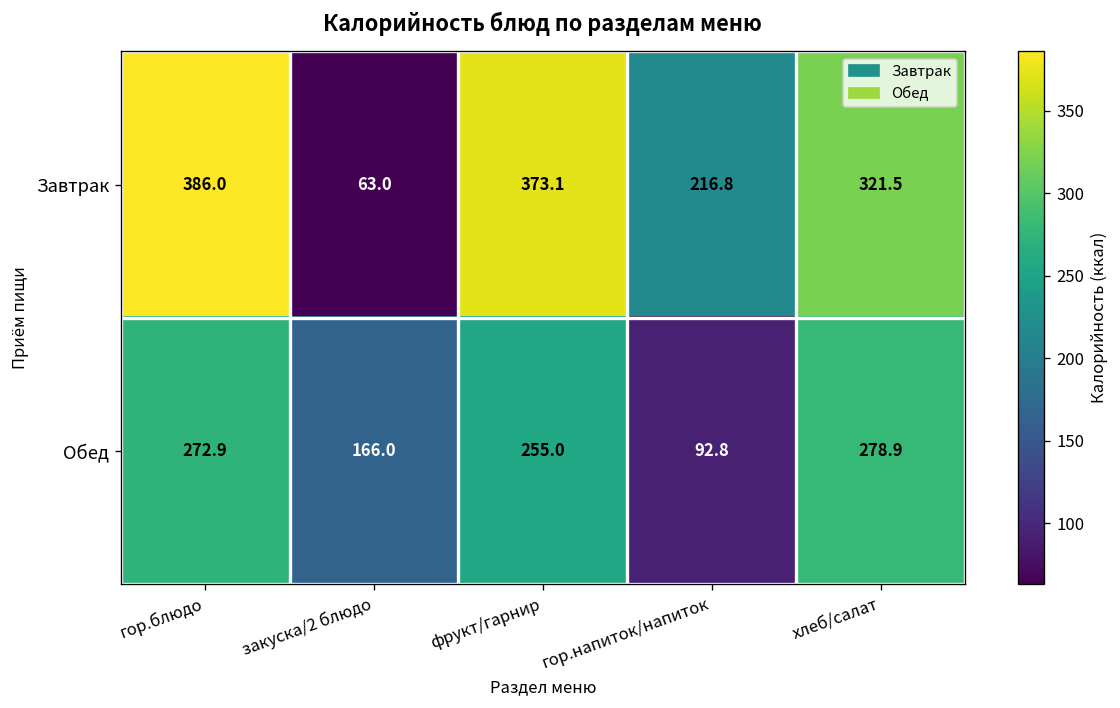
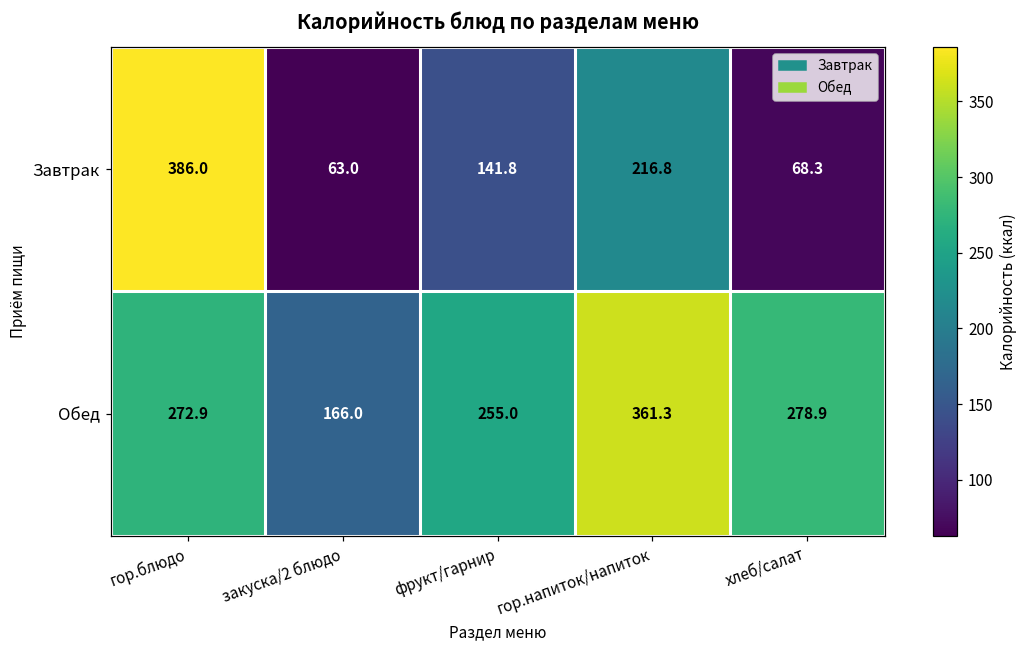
  {
    "Завтрак": {
      "гор.блюдо": 386.0,
      "закуска/2 блюдо": 63.0,
-     "фрукт/гарнир": 373.1,
+     "фрукт/гарнир": 141.8,
      "гор.напиток/напиток": 216.8,
-     "хлеб/салат": 321.5
+     "хлеб/салат": 68.3
    },
    "Обед": {
      "гор.блюдо": 272.9,
      "закуска/2 блюдо": 166.0,
      "фрукт/гарнир": 255.0,
-     "гор.напиток/напиток": 92.8,
+     "гор.напиток/напиток": 361.3,
      "хлеб/салат": 278.9
    }
  }
